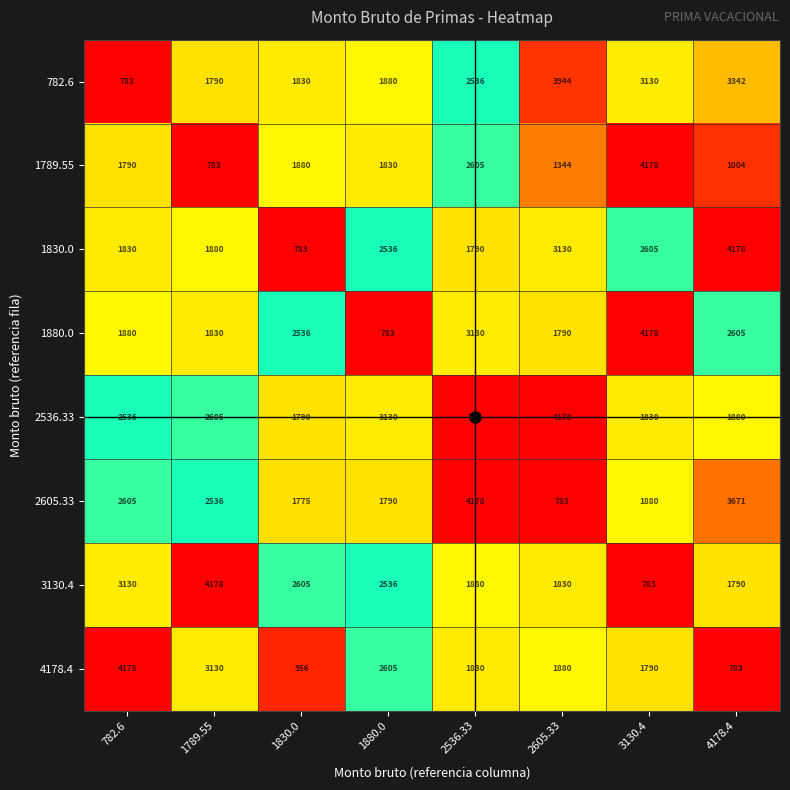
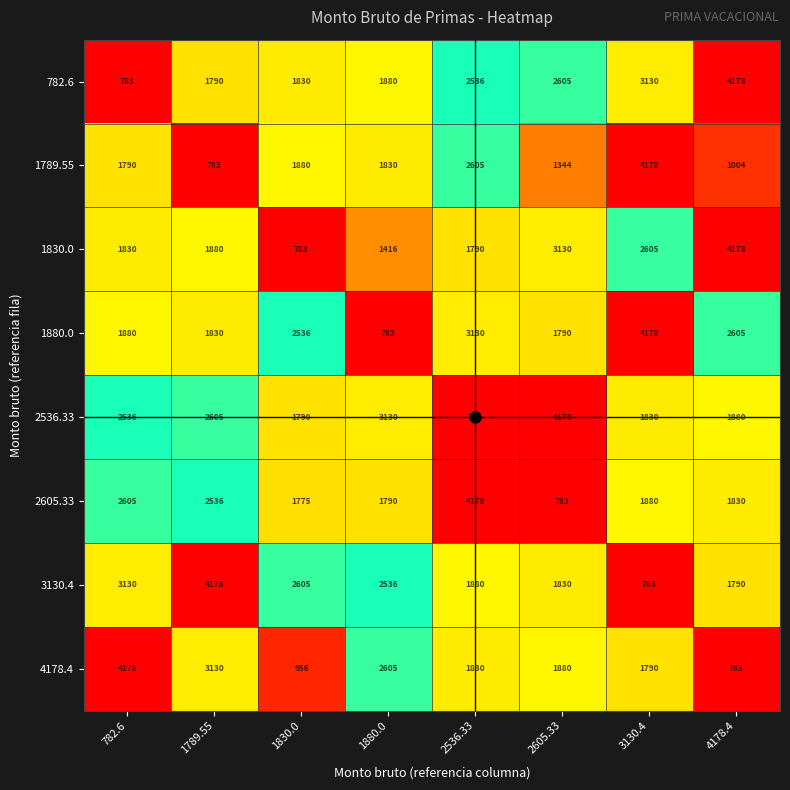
  {
    "782.6": {
      "782.6": 783,
      "1789.55": 1790,
      "1830.0": 1830,
      "1880.0": 1880,
      "2536.33": 2536,
-     "2605.33": 3944,
+     "2605.33": 2605,
      "3130.4": 3130,
-     "4178.4": 3342
+     "4178.4": 4178
    },
    "1789.55": {
      "782.6": 1790,
      "1789.55": 783,
      "1830.0": 1880,
      "1880.0": 1830,
      "2536.33": 2605,
      "2605.33": 1344,
      "3130.4": 4178,
      "4178.4": 1004
    },
    "1830.0": {
      "782.6": 1830,
      "1789.55": 1880,
      "1830.0": 783,
-     "1880.0": 2536,
+     "1880.0": 1416,
      "2536.33": 1790,
      "2605.33": 3130,
      "3130.4": 2605,
      "4178.4": 4178
    },
    "1880.0": {
      "782.6": 1880,
      "1789.55": 1830,
      "1830.0": 2536,
      "1880.0": 783,
      "2536.33": 3130,
      "2605.33": 1790,
      "3130.4": 4178,
      "4178.4": 2605
    },
    "2536.33": {
      "782.6": 2536,
      "1789.55": 2605,
      "1830.0": 1790,
      "1880.0": 3130,
      "2605.33": 4178,
      "3130.4": 1830,
      "4178.4": 1880
    },
    "2605.33": {
      "782.6": 2605,
      "1789.55": 2536,
      "1830.0": 1775,
      "1880.0": 1790,
      "2536.33": 4178,
      "2605.33": 783,
      "3130.4": 1880,
-     "4178.4": 3671
+     "4178.4": 1830
    },
    "3130.4": {
      "782.6": 3130,
      "1789.55": 4178,
      "1830.0": 2605,
      "1880.0": 2536,
      "2536.33": 1880,
      "2605.33": 1830,
      "3130.4": 783,
      "4178.4": 1790
    },
    "4178.4": {
      "782.6": 4178,
      "1789.55": 3130,
      "1830.0": 956,
      "1880.0": 2605,
      "2536.33": 1830,
      "2605.33": 1880,
      "3130.4": 1790,
      "4178.4": 783
    }
  }
